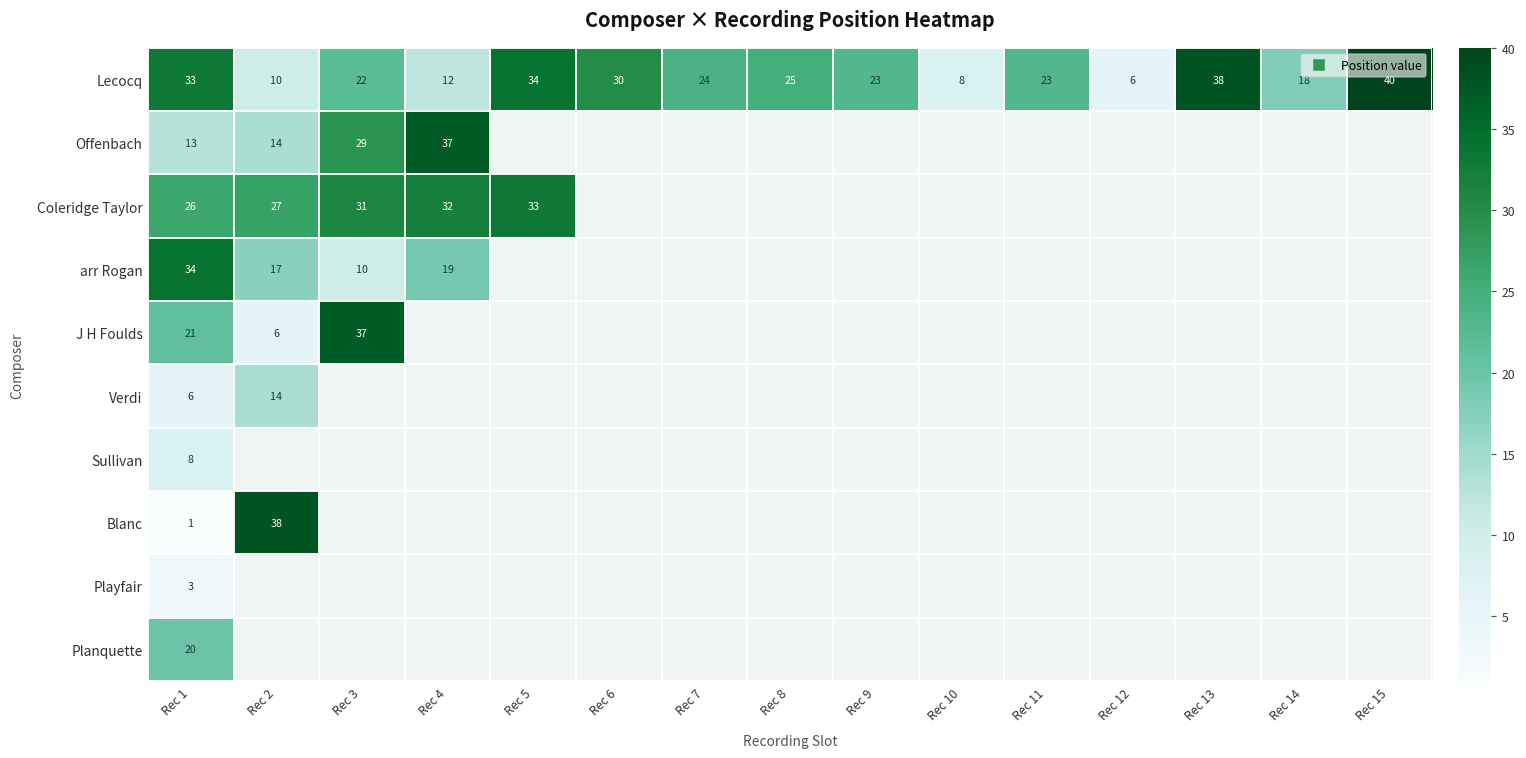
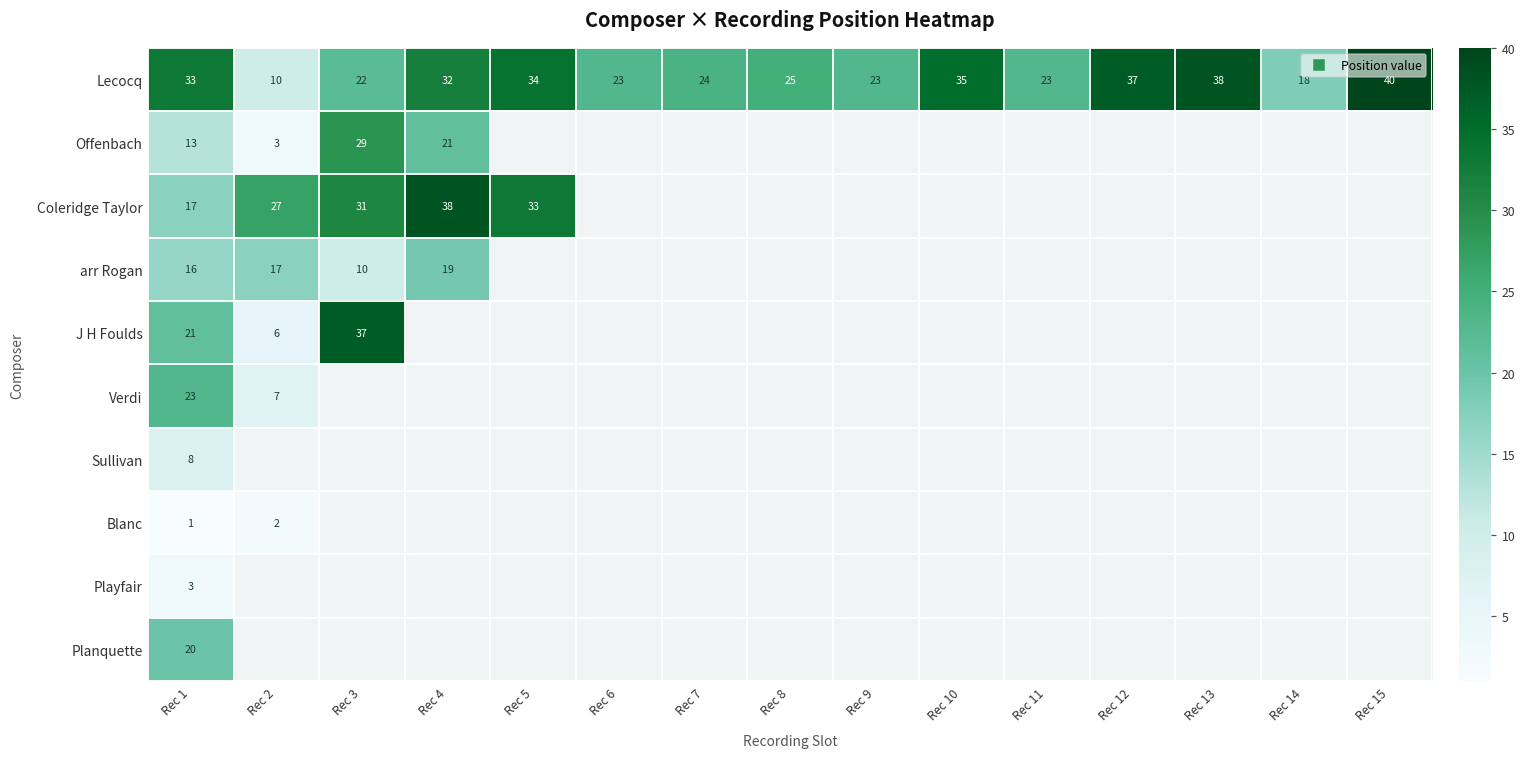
  {
    "Lecocq": {
      "Rec 1": 33,
      "Rec 2": 10,
      "Rec 3": 22,
-     "Rec 4": 12,
+     "Rec 4": 32,
      "Rec 5": 34,
-     "Rec 6": 30,
+     "Rec 6": 23,
      "Rec 7": 24,
      "Rec 8": 25,
      "Rec 9": 23,
-     "Rec 10": 8,
+     "Rec 10": 35,
      "Rec 11": 23,
-     "Rec 12": 6,
+     "Rec 12": 37,
      "Rec 13": 38
    },
    "Offenbach": {
      "Rec 1": 13,
-     "Rec 2": 14,
+     "Rec 2": 3,
      "Rec 3": 29,
-     "Rec 4": 37
+     "Rec 4": 21
    },
    "Coleridge Taylor": {
-     "Rec 1": 26,
+     "Rec 1": 17,
      "Rec 2": 27,
      "Rec 3": 31,
-     "Rec 4": 32,
+     "Rec 4": 38,
      "Rec 5": 33
    },
    "arr Rogan": {
-     "Rec 1": 34,
+     "Rec 1": 16,
      "Rec 2": 17,
      "Rec 3": 10,
      "Rec 4": 19
    },
    "J H Foulds": {
      "Rec 1": 21,
      "Rec 2": 6,
      "Rec 3": 37
    },
    "Verdi": {
-     "Rec 1": 6,
-     "Rec 2": 14
+     "Rec 1": 23,
+     "Rec 2": 7
    },
    "Sullivan": {
      "Rec 1": 8
    },
    "Blanc": {
      "Rec 1": 1,
-     "Rec 2": 38
+     "Rec 2": 2
    },
    "Playfair": {
      "Rec 1": 3
    },
    "Planquette": {
      "Rec 1": 20
    }
  }
